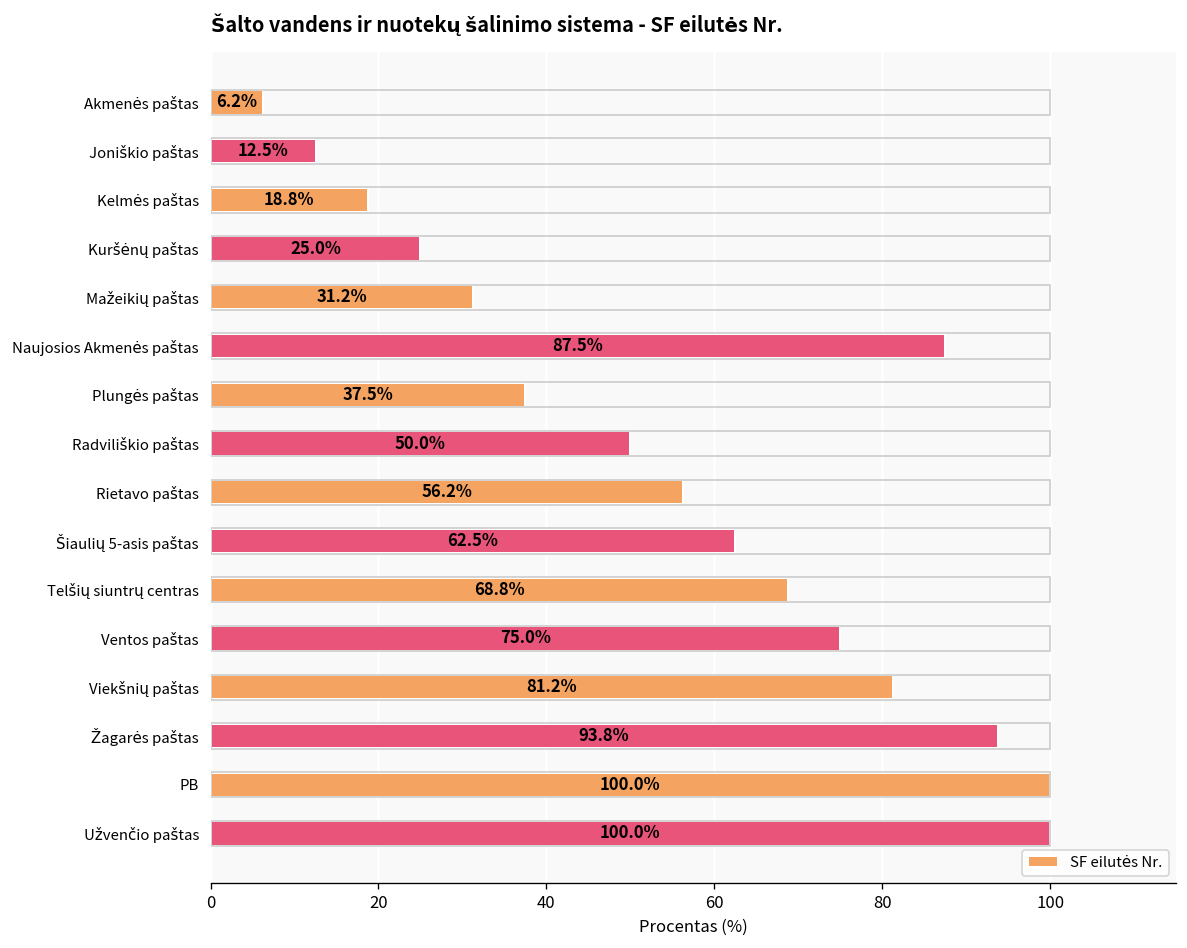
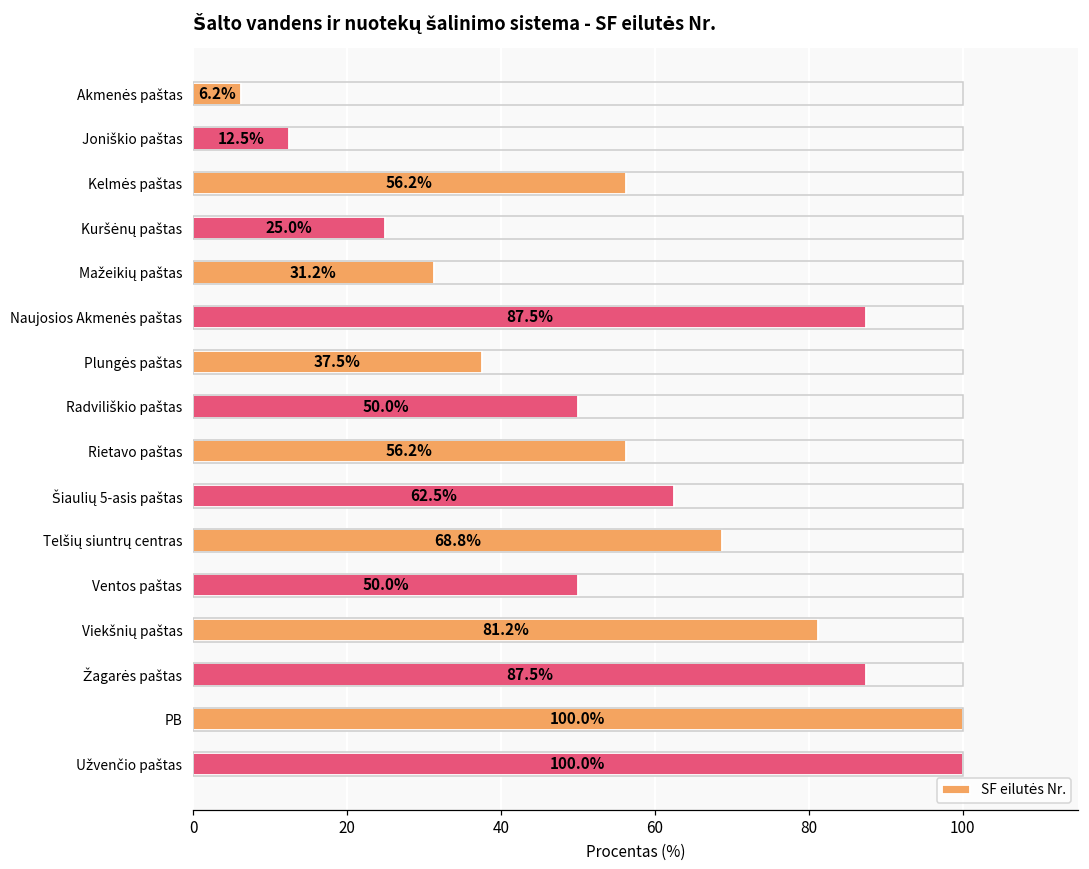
  {
    "Akmenės paštas": "6.2%",
    "Joniškio paštas": "12.5%",
-   "Kelmės paštas": "18.8%",
+   "Kelmės paštas": "56.2%",
    "Kuršėnų paštas": "25.0%",
    "Mažeikių paštas": "31.2%",
    "Naujosios Akmenės paštas": "87.5%",
    "Plungės paštas": "37.5%",
    "Radviliškio paštas": "50.0%",
    "Rietavo paštas": "56.2%",
    "Šiaulių 5-asis paštas": "62.5%",
    "Telšių siuntrų centras": "68.8%",
-   "Ventos paštas": "75.0%",
+   "Ventos paštas": "50.0%",
    "Viekšnių paštas": "81.2%",
-   "Žagarės paštas": "93.8%",
+   "Žagarės paštas": "87.5%",
    "PB": "100.0%",
    "Užvenčio paštas": "100.0%"
  }
